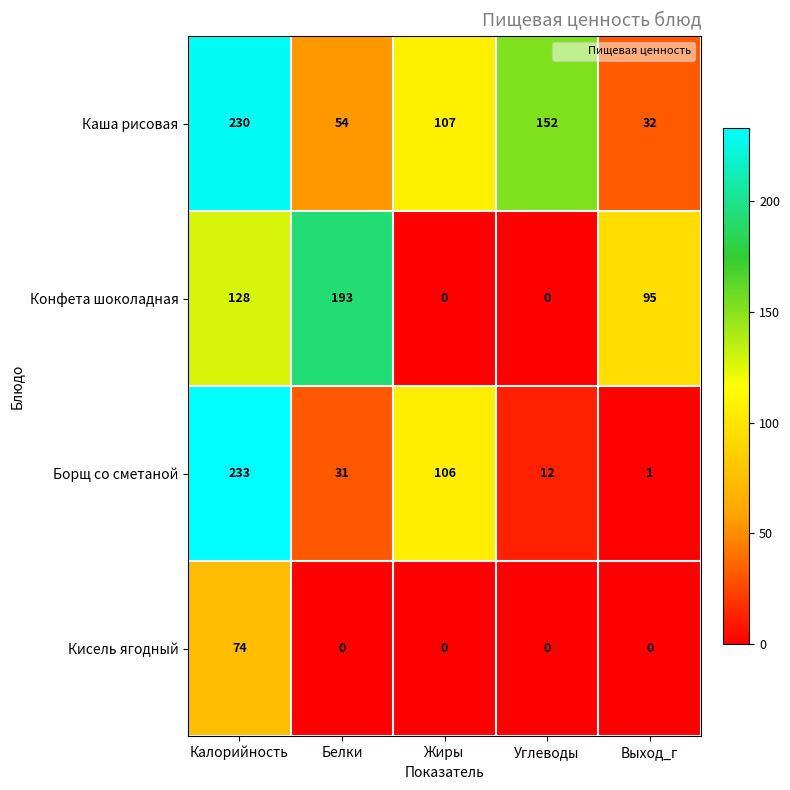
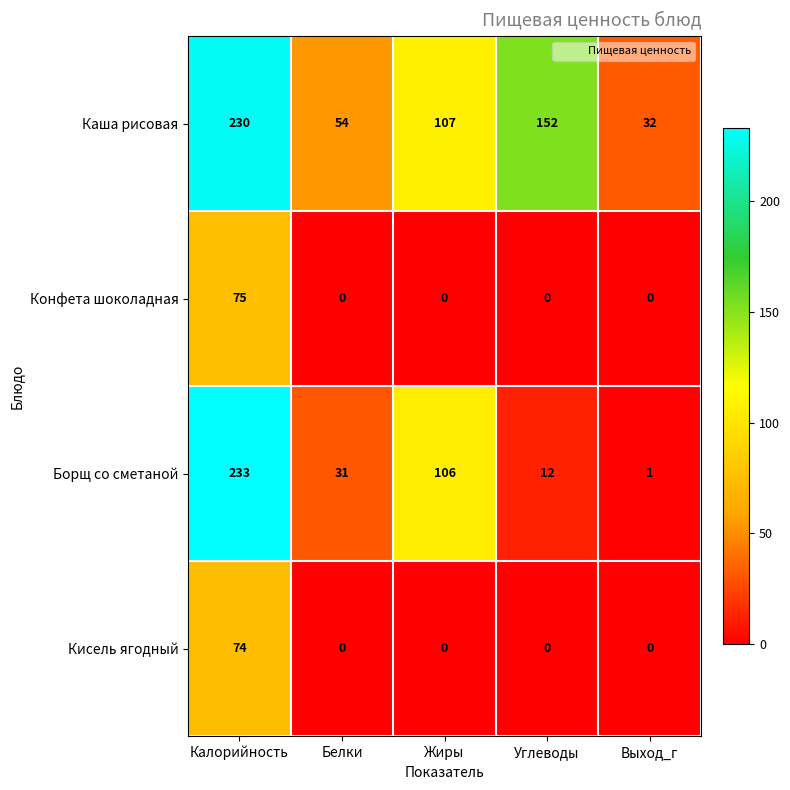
  {
    "Каша рисовая": {
      "Калорийность": 230,
      "Белки": 54,
      "Жиры": 107,
      "Углеводы": 152,
      "Выход_г": 32
    },
    "Конфета шоколадная": {
-     "Калорийность": 128,
-     "Белки": 193,
+     "Калорийность": 75,
+     "Белки": 0,
      "Жиры": 0,
      "Углеводы": 0,
-     "Выход_г": 95
+     "Выход_г": 0
    },
    "Борщ со сметаной": {
      "Калорийность": 233,
      "Белки": 31,
      "Жиры": 106,
      "Углеводы": 12,
      "Выход_г": 1
    },
    "Кисель ягодный": {
      "Калорийность": 74,
      "Белки": 0,
      "Жиры": 0,
      "Углеводы": 0,
      "Выход_г": 0
    }
  }
